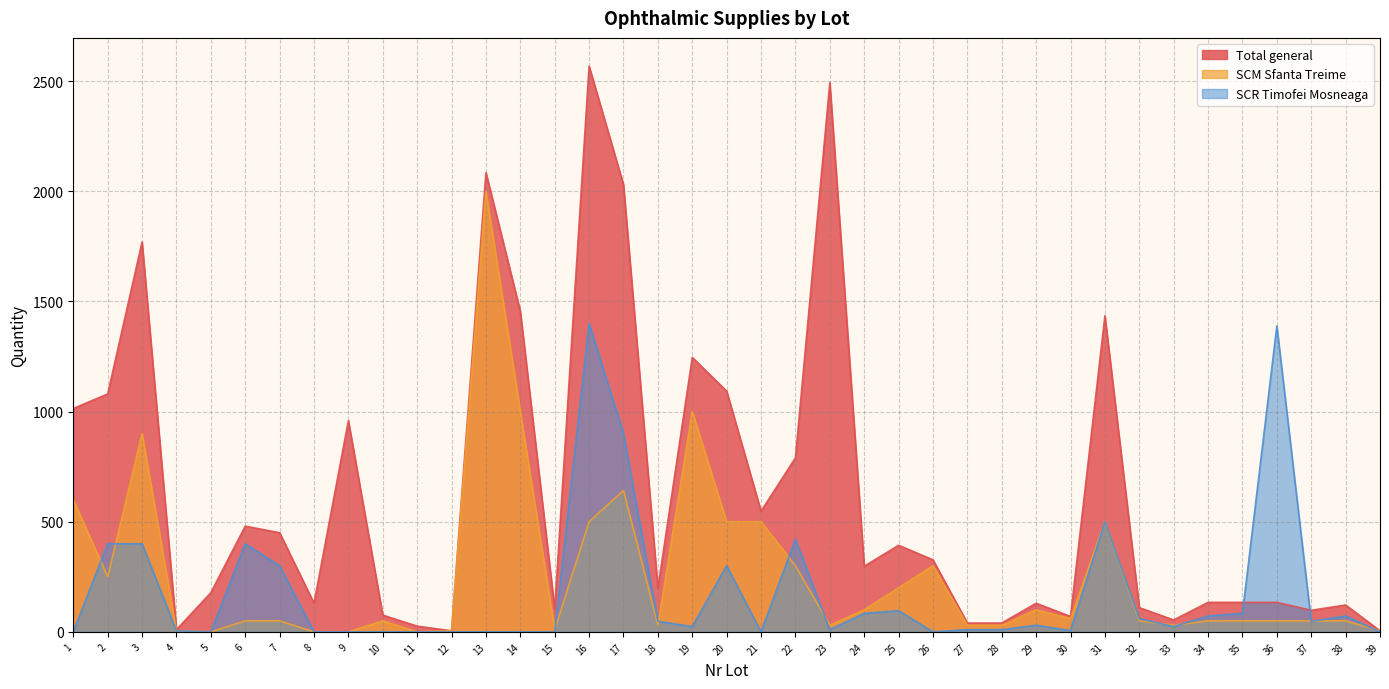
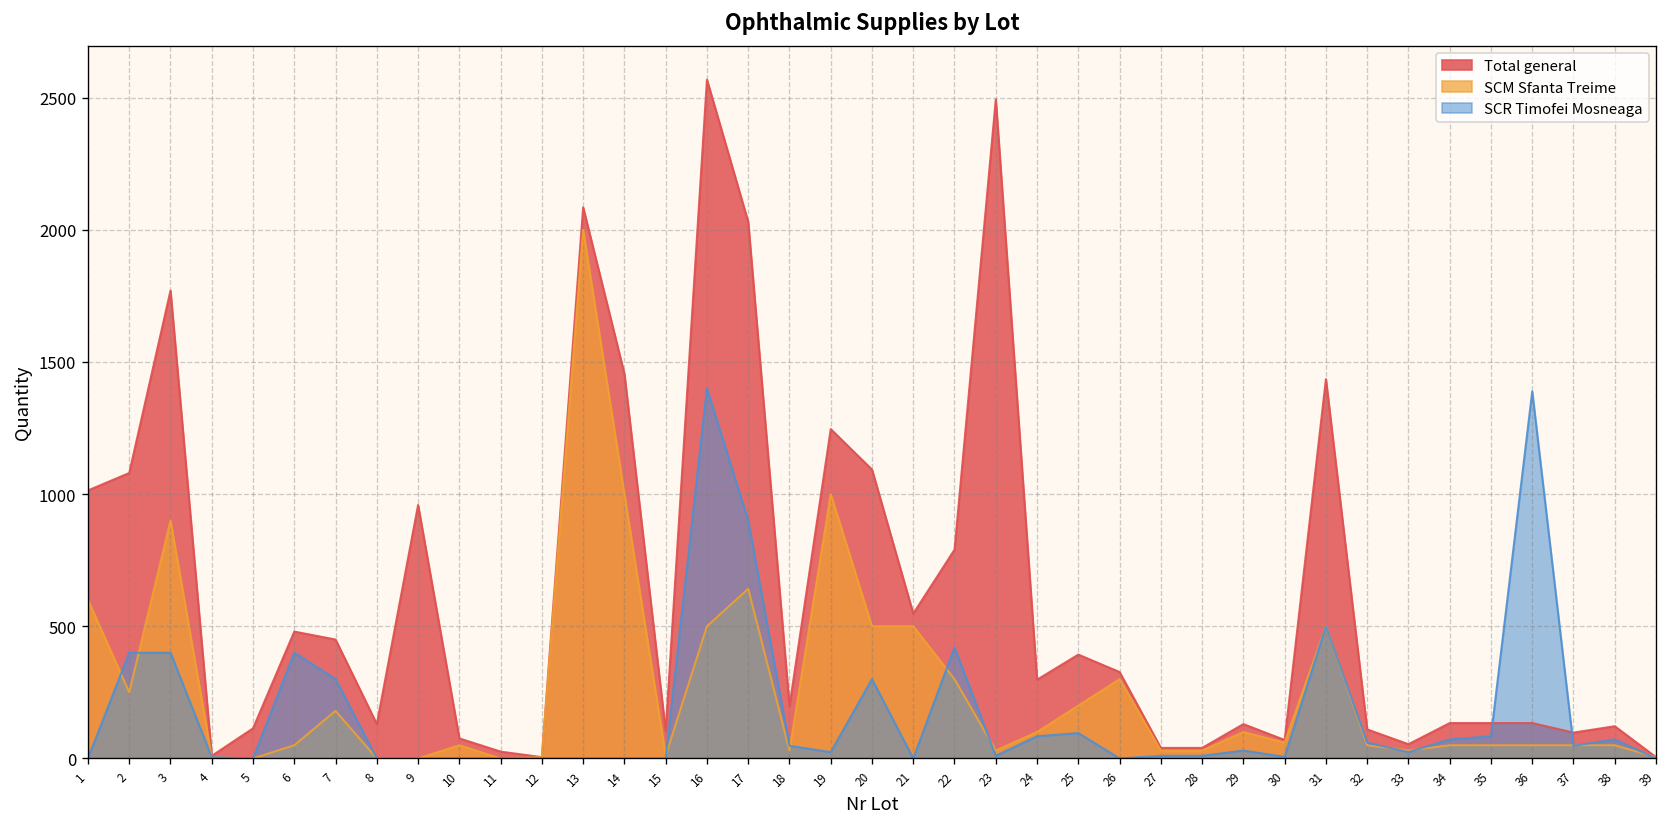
  {
    "Total general": {
      "1": 1010,
      "2": 1080,
      "3": 1770,
-     "5": 180,
+     "5": 110,
      "6": 480,
      "7": 450,
      "8": 130,
      "9": 960,
      "10": 80,
      "11": 30,
      "13": 2090,
      "14": 1460,
      "15": 100,
      "16": 2570,
      "17": 2030,
      "18": 200,
      "19": 1250,
      "20": 1090,
      "21": 550,
      "22": 790,
      "23": 2490,
      "24": 300,
      "25": 390,
      "26": 330,
      "29": 130,
      "31": 1440,
      "32": 110,
      "33": 50,
      "34": 130,
      "35": 130,
      "36": 130,
      "37": 100,
      "38": 120
    },
    "SCM Sfanta Treime": {
      "1": 600,
      "2": 250,
      "3": 900,
      "6": 50,
-     "7": 50,
+     "7": 180,
      "10": 50,
      "13": 2000,
      "14": 1000,
      "16": 500,
      "17": 640,
      "18": 30,
      "19": 1000,
      "20": 500,
      "21": 500,
      "22": 300,
      "23": 30,
      "24": 100,
      "25": 200,
      "26": 300,
      "29": 100,
      "34": 50,
      "35": 50,
      "36": 50,
      "38": 50
    },
    "SCR Timofei Mosneaga": {
      "1": 0,
      "2": 400,
      "3": 400,
      "6": 400,
      "7": 300,
      "10": 0,
      "13": 0,
      "14": 0,
      "16": 1400,
      "17": 900,
      "18": 50,
      "19": 20,
      "20": 300,
      "21": 0,
      "22": 420,
      "23": 10,
      "24": 80,
      "25": 100,
      "26": 0,
      "27": 10,
      "28": 10,
      "29": 30,
      "30": 10,
      "34": 70,
      "35": 80,
      "36": 1390,
      "38": 70
    }
  }
